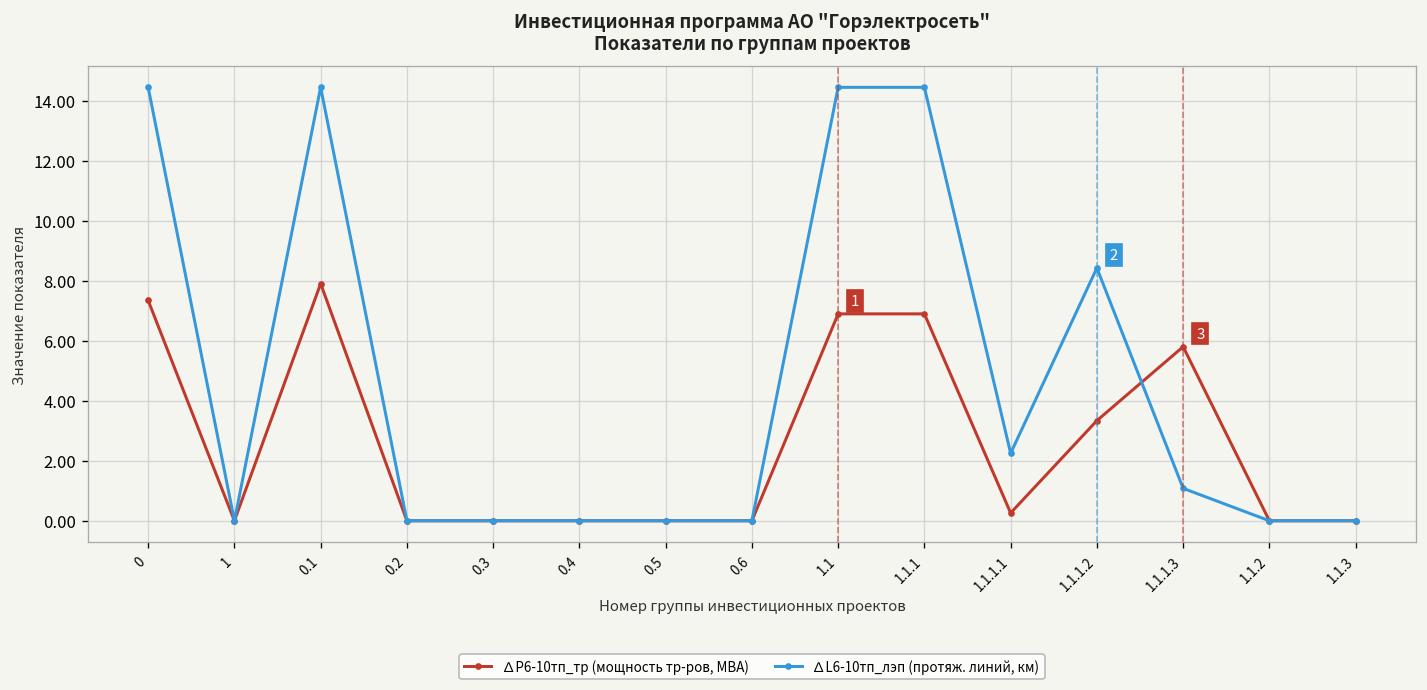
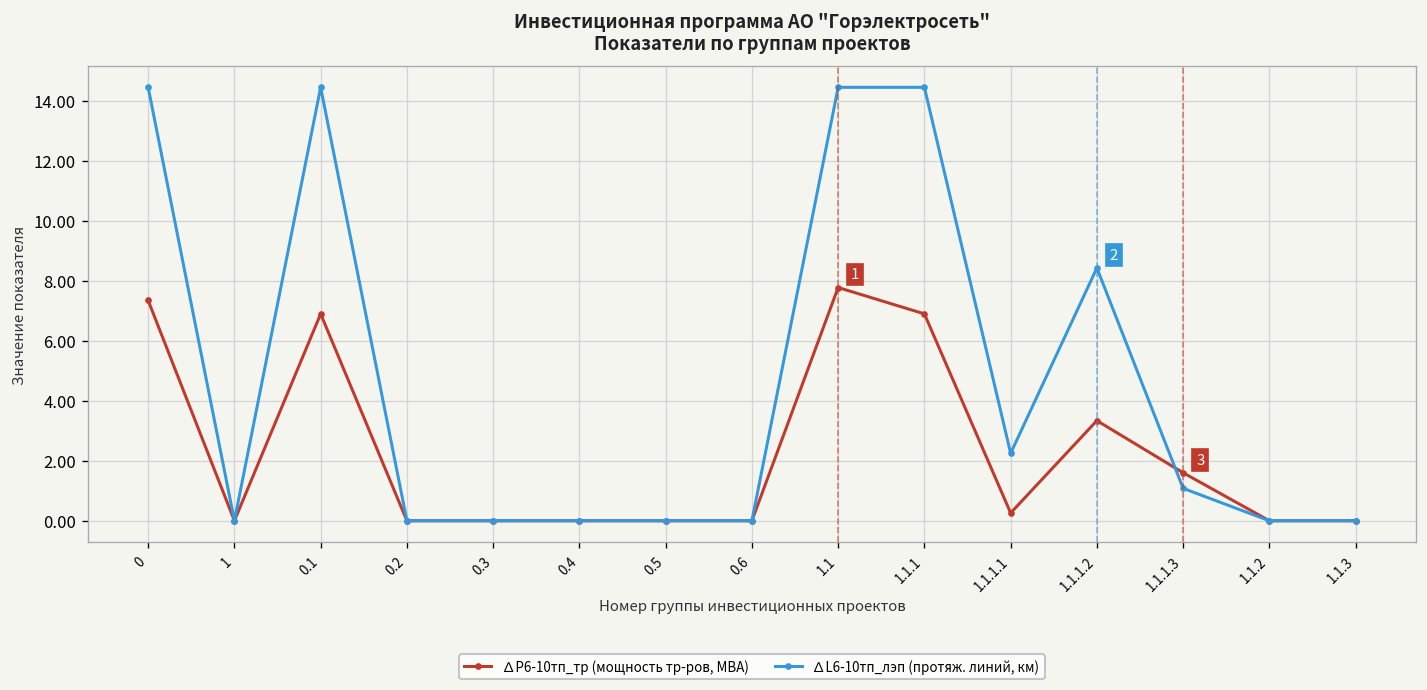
  {
    "∆Р6-10тп_тр (мощность тр-ров, МВА)": {
      "0": 7.3,
-     "0.1": 7.9,
-     "1.1": 6.9,
+     "0.1": 6.9,
+     "1.1": 7.8,
      "1.1.1": 6.9,
      "1.1.1.1": 0.3,
      "1.1.1.2": 3.3,
-     "1.1.1.3": 5.8
+     "1.1.1.3": 1.6
    },
    "∆L6-10тп_лэп (протяж. линий, км)": {
      "0": 14.4,
      "0.1": 14.4,
      "1.1": 14.4,
      "1.1.1": 14.4,
      "1.1.1.1": 2.2,
      "1.1.1.3": 1.1
    }
  }
